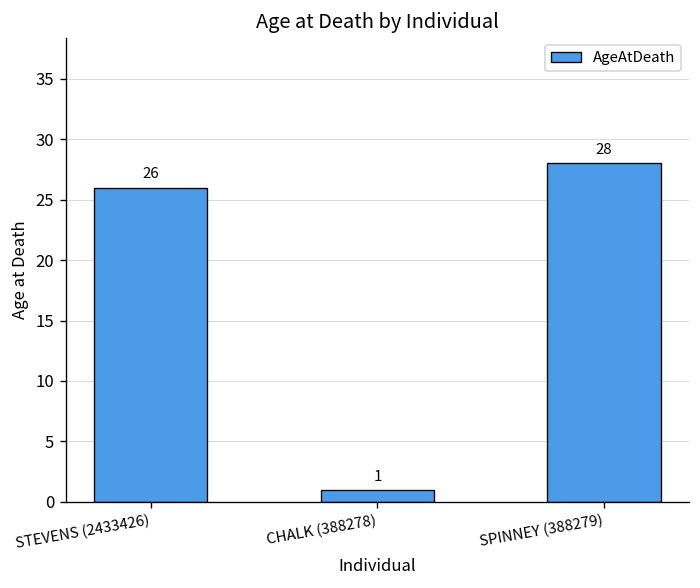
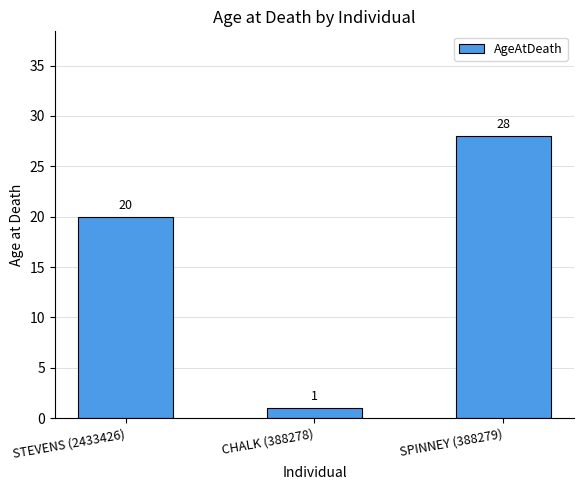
  {
-   "STEVENS (2433426)": 26,
+   "STEVENS (2433426)": 20,
    "CHALK (388278)": 1,
    "SPINNEY (388279)": 28
  }
